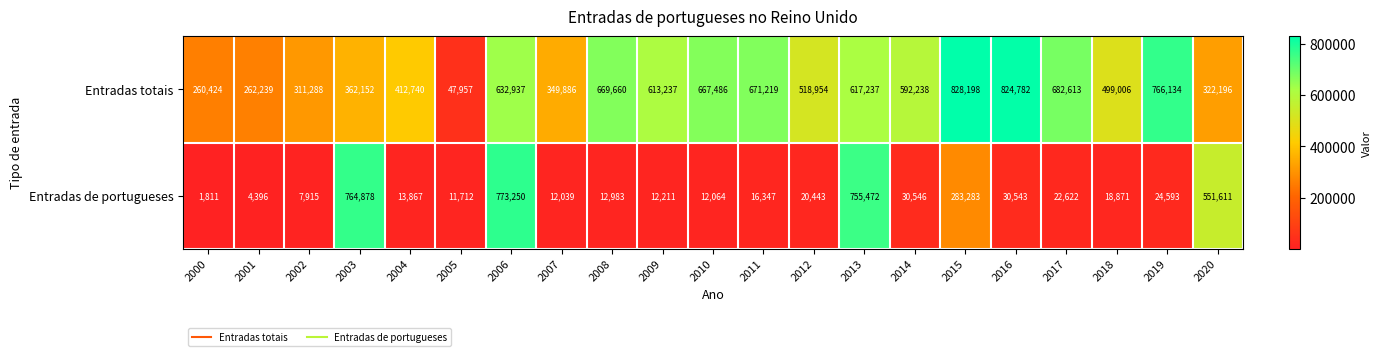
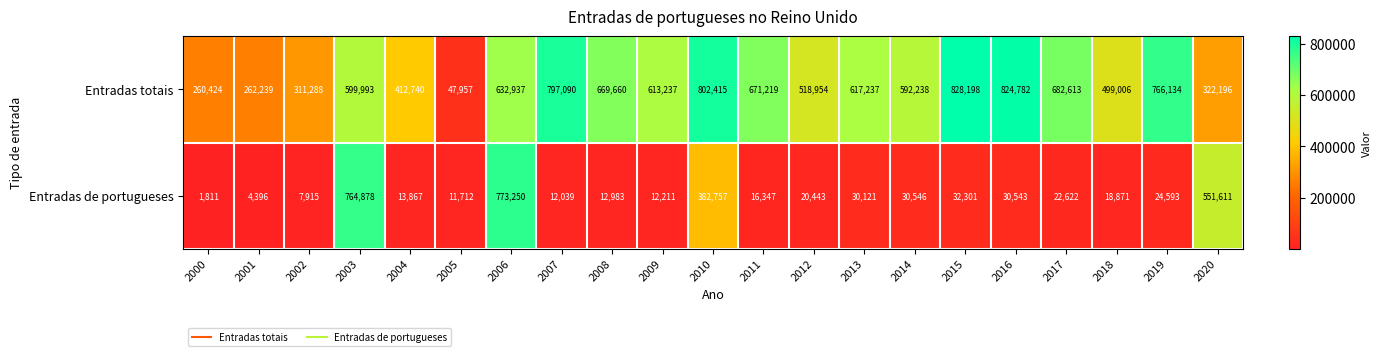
  {
    "Entradas totais": {
      "2000": "260,424",
      "2001": "262,239",
      "2002": "311,288",
-     "2003": "362,152",
+     "2003": "599,993",
      "2004": "412,740",
      "2005": "47,957",
      "2006": "632,937",
-     "2007": "349,886",
+     "2007": "797,090",
      "2008": "669,660",
      "2009": "613,237",
-     "2010": "667,486",
+     "2010": "802,415",
      "2011": "671,219",
      "2012": "518,954",
      "2013": "617,237",
      "2014": "592,238",
      "2015": "828,198",
      "2016": "824,782",
      "2017": "682,613",
      "2018": "499,006",
      "2019": "766,134",
      "2020": "322,196"
    },
    "Entradas de portugueses": {
      "2000": "1,811",
      "2001": "4,396",
      "2002": "7,915",
      "2003": "764,878",
      "2004": "13,867",
      "2005": "11,712",
      "2006": "773,250",
      "2007": "12,039",
      "2008": "12,983",
      "2009": "12,211",
-     "2010": "12,064",
+     "2010": "382,757",
      "2011": "16,347",
      "2012": "20,443",
-     "2013": "755,472",
+     "2013": "30,121",
      "2014": "30,546",
-     "2015": "283,283",
+     "2015": "32,301",
      "2016": "30,543",
      "2017": "22,622",
      "2018": "18,871",
      "2019": "24,593",
      "2020": "551,611"
    }
  }
